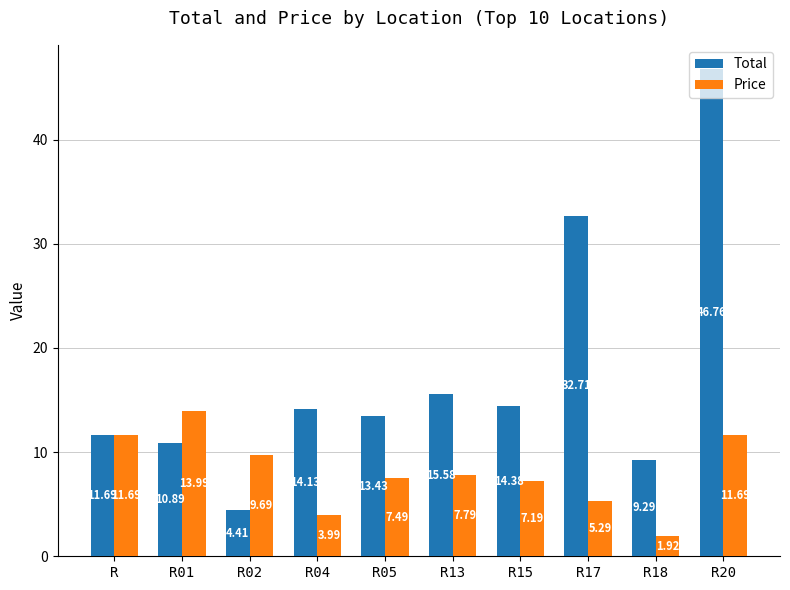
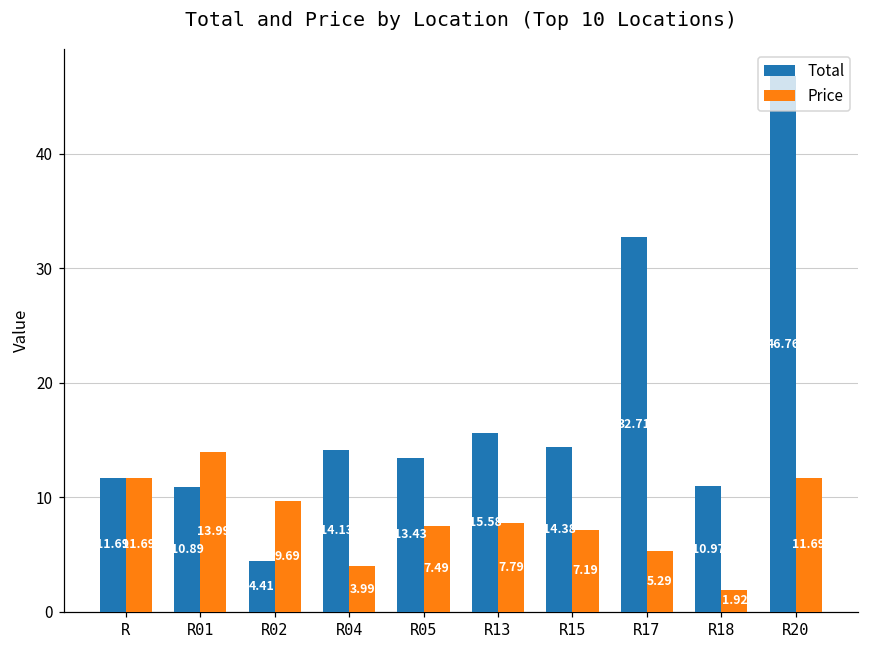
  {
    "Total": {
      "R01": 10.89,
      "R02": 4.41,
      "R04": 14.13,
      "R05": 13.43,
      "R13": 15.58,
      "R15": 14.38,
      "R17": 32.71,
-     "R18": 9.29
+     "R18": 10.97
    },
    "Price": {
      "R01": 13.99,
      "R02": 9.69,
      "R04": 3.99,
      "R05": 7.49,
      "R13": 7.79,
      "R15": 7.19,
      "R17": 5.29,
      "R18": 1.92,
      "R20": 11.69
    }
  }
